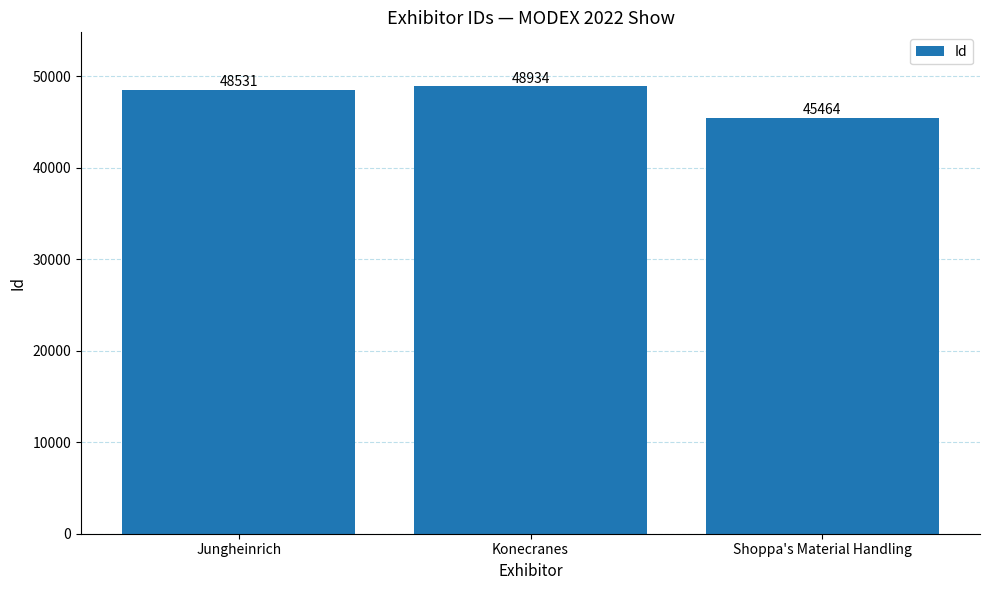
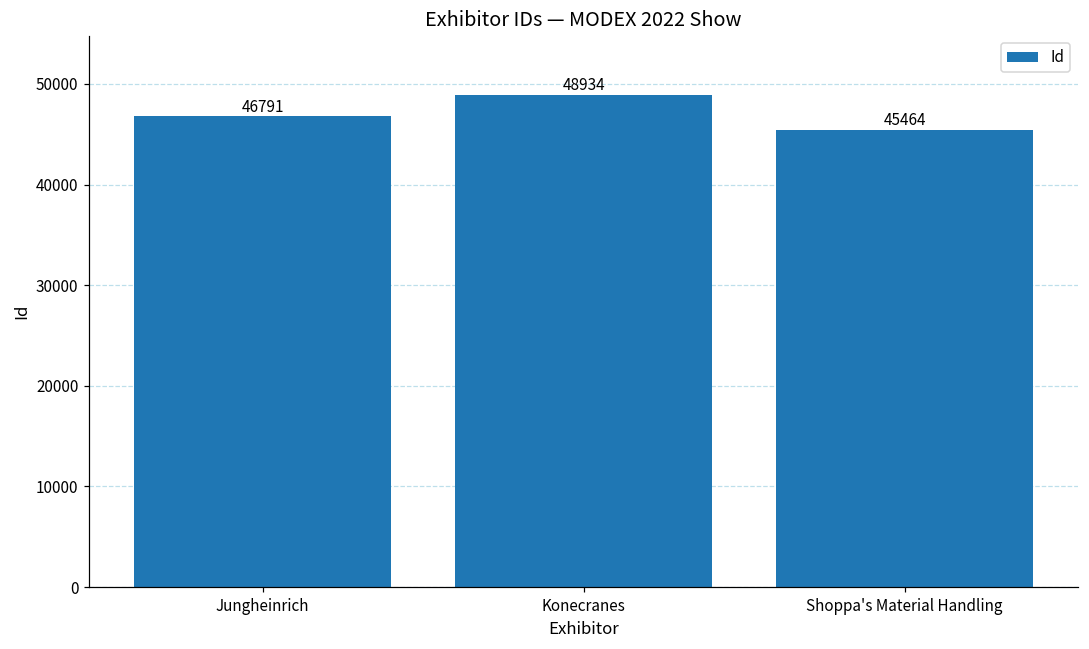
  {
-   "Jungheinrich": 48531,
+   "Jungheinrich": 46791,
    "Konecranes": 48934,
    "Shoppa's Material Handling": 45464
  }
